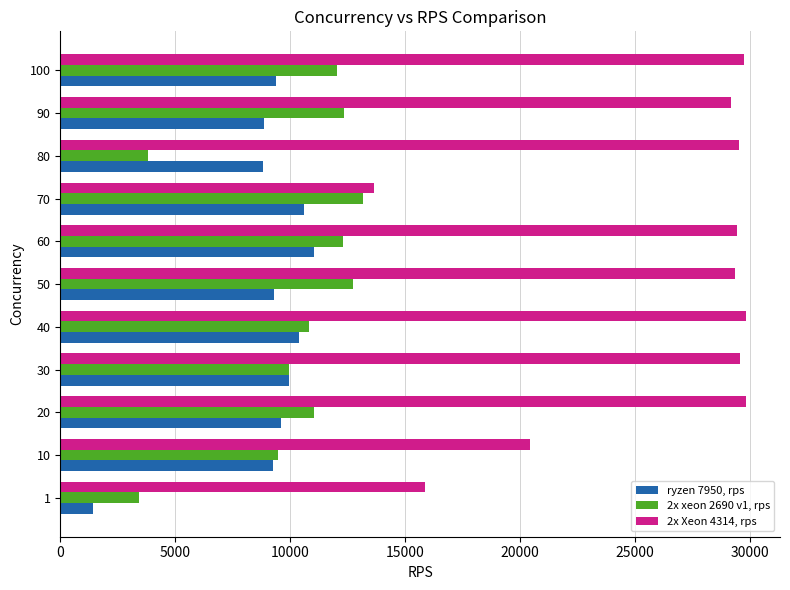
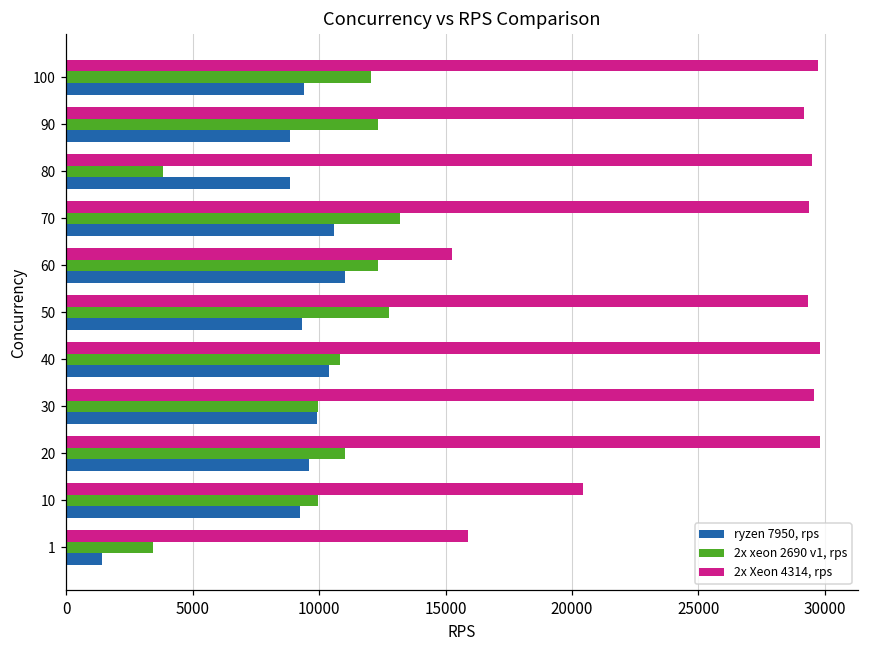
  {
    "ryzen 7950, rps": {
      "100": 9400,
      "90": 8800,
      "80": 8800,
      "70": 10600,
      "60": 11000,
      "50": 9300,
      "40": 10400,
      "30": 9900,
      "20": 9600,
      "10": 9300,
      "1": 1400
    },
    "2x xeon 2690 v1, rps": {
      "100": 12000,
      "90": 12300,
      "80": 3800,
      "70": 13200,
      "60": 12300,
      "50": 12800,
      "40": 10800,
      "30": 10000,
      "20": 11000,
-     "10": 9500,
+     "10": 10000,
      "1": 3400
    },
    "2x Xeon 4314, rps": {
      "100": 29700,
      "90": 29200,
      "80": 29500,
-     "70": 13700,
-     "60": 29500,
+     "70": 29400,
+     "60": 15200,
      "50": 29300,
      "40": 29800,
      "30": 29600,
      "20": 29800,
      "10": 20400,
      "1": 15900
    }
  }
